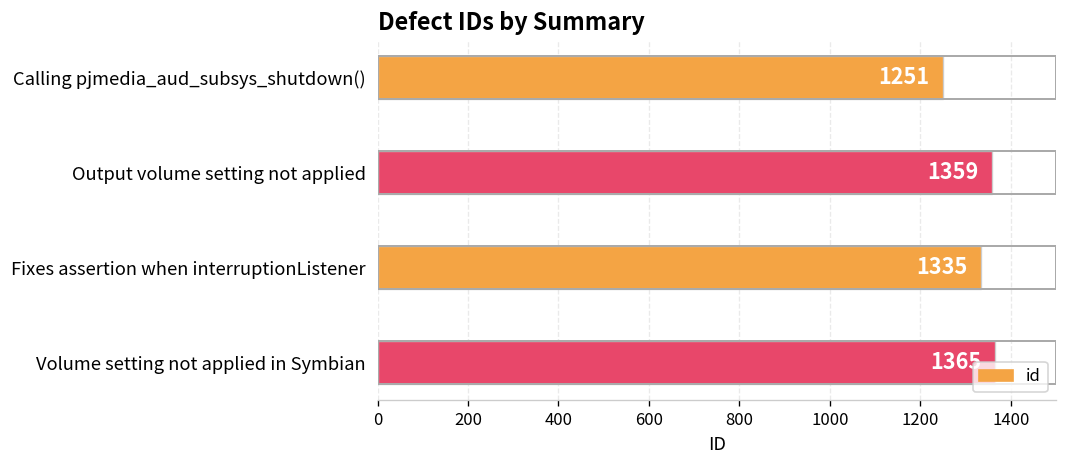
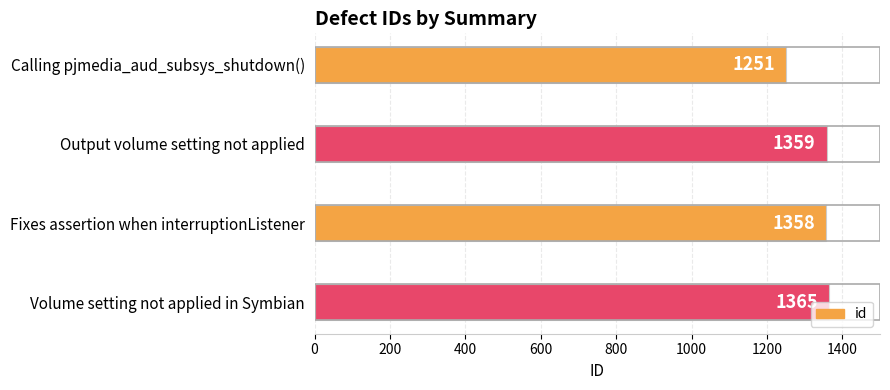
  {
    "Calling pjmedia_aud_subsys_shutdown()": 1251,
    "Output volume setting not applied": 1359,
-   "Fixes assertion when interruptionListener": 1335
+   "Fixes assertion when interruptionListener": 1358
  }
